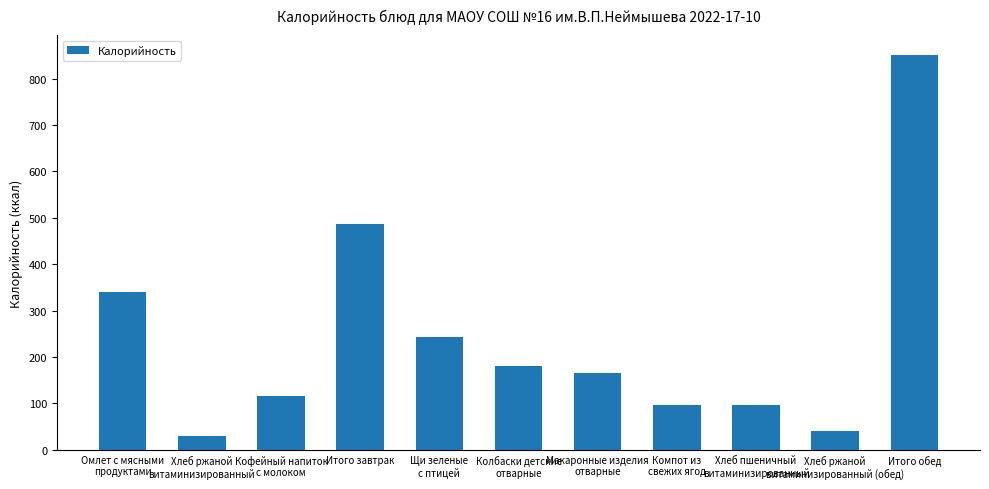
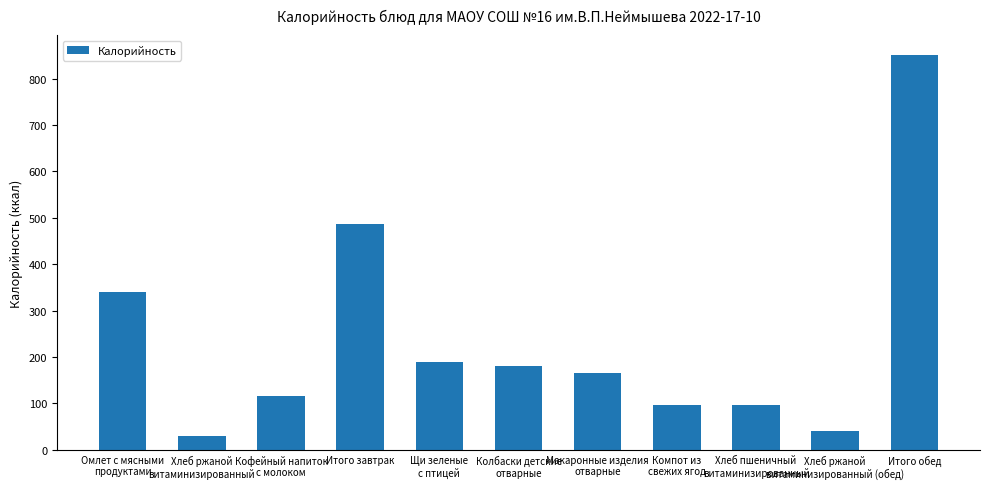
  {
    "Итого завтрак": 490,
-   "Щи зеленые с птицей": 240,
+   "Щи зеленые с птицей": 190,
    "Макаронные изделия отварные": 160,
    "Компот из свежих ягод": 100
  }
